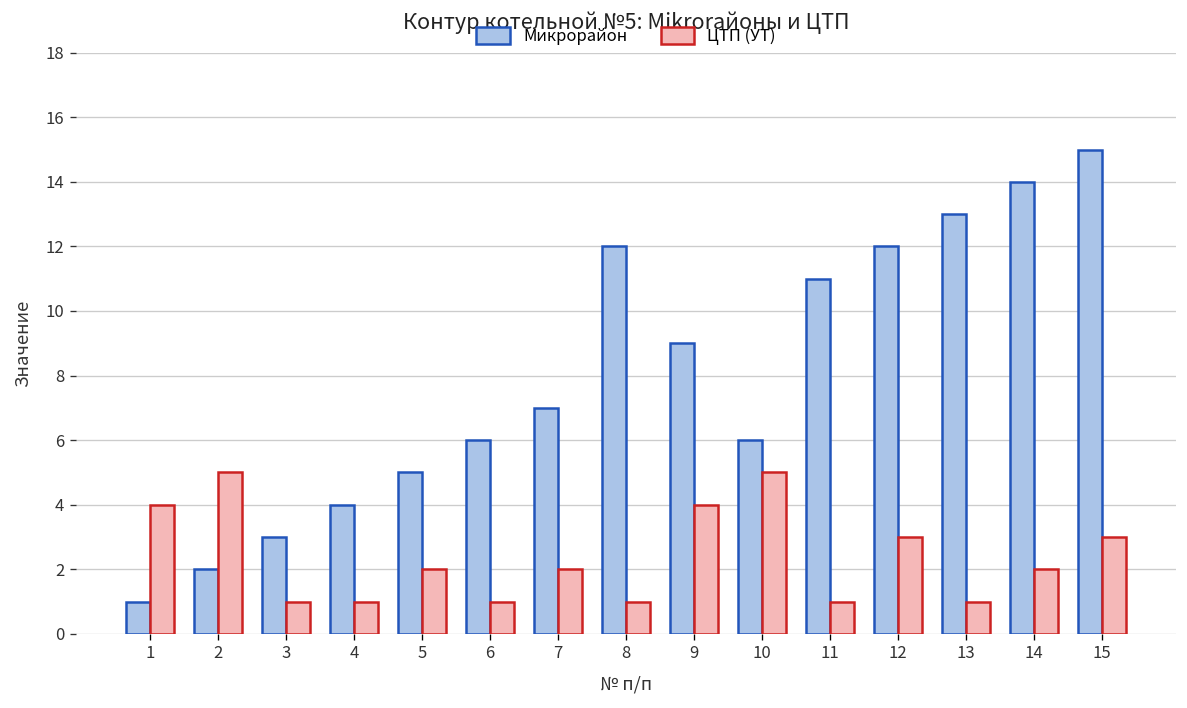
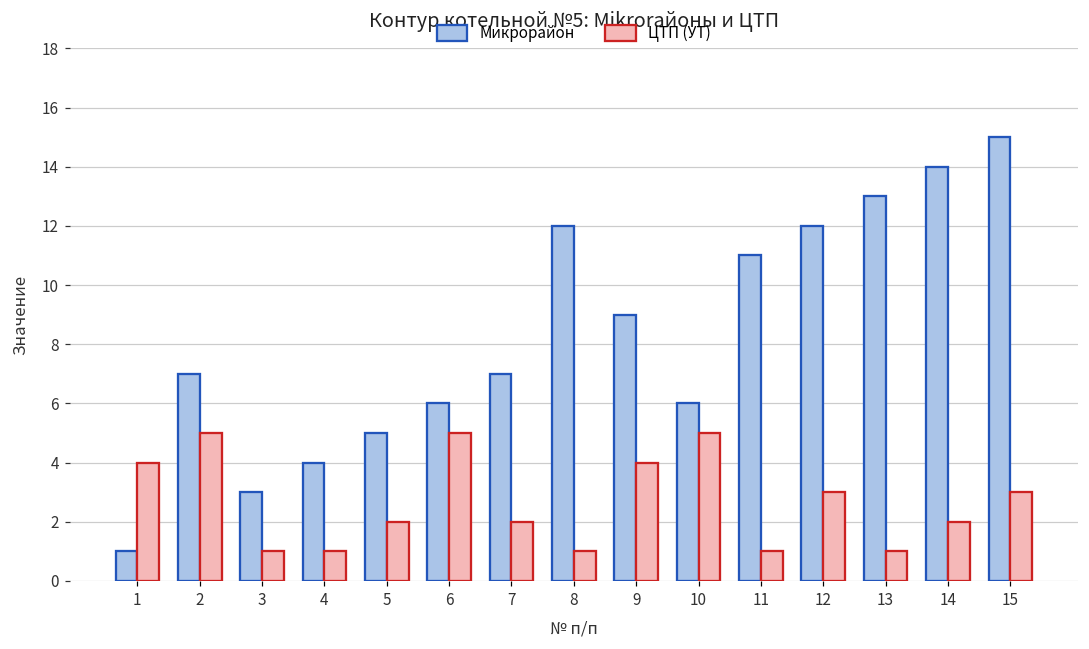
  {
    "Микрорайон": {
      "1": 1,
-     "2": 2,
+     "2": 7,
      "3": 3,
      "4": 4,
      "5": 5,
      "6": 6,
      "7": 7,
      "8": 12,
      "9": 9,
      "10": 6,
      "11": 11,
      "12": 12,
      "13": 13,
      "14": 14,
      "15": 15
    },
    "ЦТП (УТ)": {
      "1": 4,
      "2": 5,
      "3": 1,
      "4": 1,
      "5": 2,
-     "6": 1,
+     "6": 5,
      "7": 2,
      "8": 1,
      "9": 4,
      "10": 5,
      "11": 1,
      "12": 3,
      "13": 1,
      "14": 2,
      "15": 3
    }
  }
